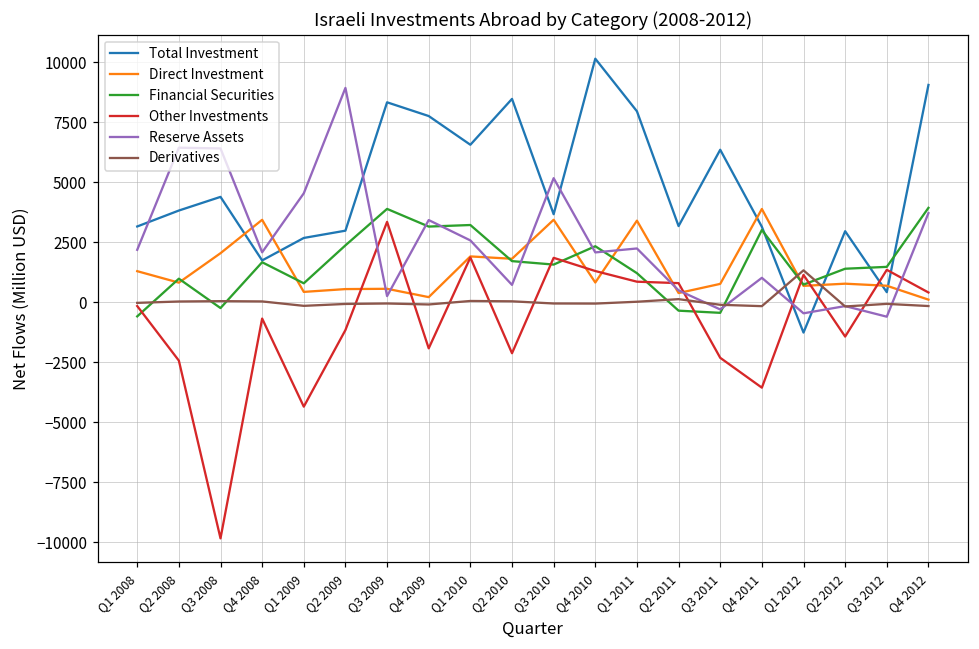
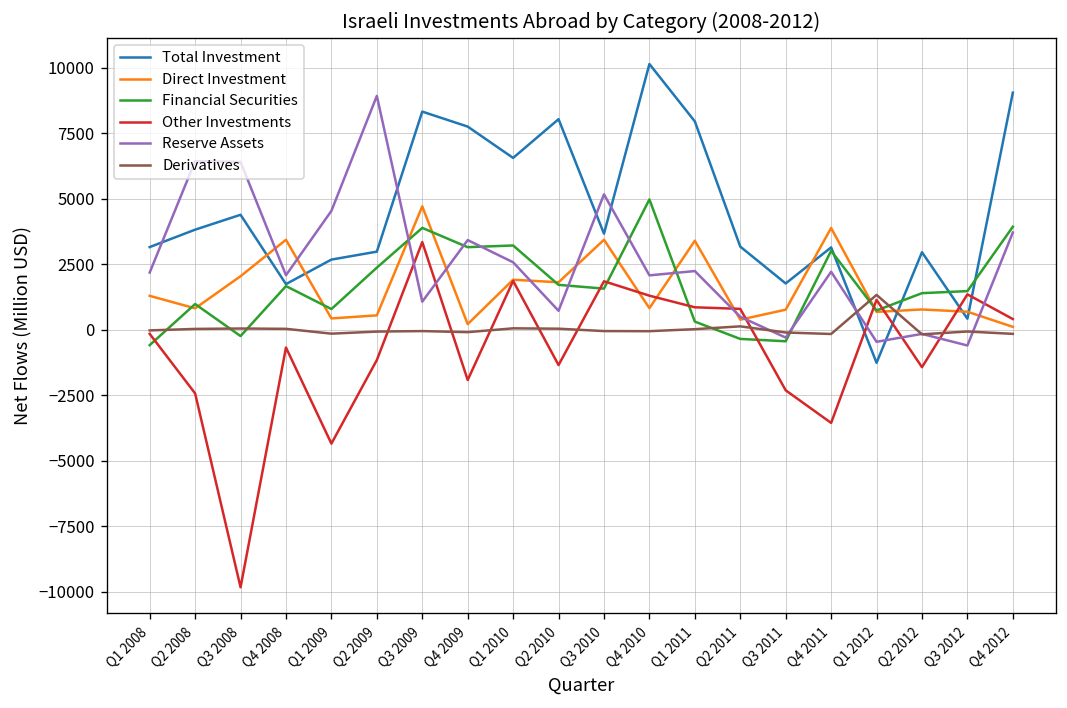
  {
    "Total Investment": {
      "Q1 2008": 3200,
      "Q2 2008": 3800,
      "Q3 2008": 4400,
      "Q1 2009": 2700,
      "Q2 2009": 3000,
      "Q3 2009": 8300,
      "Q4 2009": 7800,
      "Q1 2010": 6600,
-     "Q2 2010": 8500,
+     "Q2 2010": 8000,
      "Q3 2010": 3700,
      "Q4 2010": 10200,
      "Q1 2011": 8000,
      "Q2 2011": 3200,
-     "Q3 2011": 6400,
+     "Q3 2011": 1800,
      "Q4 2011": 3100,
      "Q1 2012": -1300,
      "Q2 2012": 3000,
      "Q3 2012": 400,
      "Q4 2012": 9100
    },
    "Direct Investment": {
      "Q1 2008": 1300,
      "Q2 2008": 800,
      "Q3 2008": 2000,
      "Q4 2008": 3400,
      "Q1 2009": 400,
      "Q2 2009": 600,
-     "Q3 2009": 600,
+     "Q3 2009": 4700,
      "Q4 2009": 200,
      "Q3 2010": 3400,
      "Q4 2010": 800,
      "Q1 2011": 3400,
      "Q3 2011": 800,
      "Q4 2011": 3900,
      "Q2 2012": 800,
      "Q3 2012": 700,
      "Q4 2012": 100
    },
    "Financial Securities": {
      "Q1 2008": -600,
      "Q2 2008": 1000,
      "Q3 2008": -200,
      "Q1 2009": 800,
      "Q2 2009": 2400,
      "Q3 2009": 3900,
      "Q4 2009": 3200,
      "Q1 2010": 3200,
      "Q3 2010": 1600,
-     "Q4 2010": 2300,
-     "Q1 2011": 1200,
+     "Q4 2010": 5000,
+     "Q1 2011": 300,
      "Q2 2011": -300,
      "Q3 2011": -400,
      "Q4 2011": 3000,
      "Q2 2012": 1400,
      "Q3 2012": 1500,
      "Q4 2012": 3900
    },
    "Other Investments": {
      "Q1 2008": -200,
      "Q2 2008": -2400,
      "Q3 2008": -9800,
      "Q4 2008": -700,
      "Q1 2009": -4300,
      "Q2 2009": -1200,
      "Q3 2009": 3400,
      "Q4 2009": -1900,
-     "Q2 2010": -2100,
+     "Q2 2010": -1300,
      "Q3 2010": 1900,
      "Q4 2010": 1300,
      "Q1 2011": 900,
      "Q2 2011": 800,
      "Q3 2011": -2300,
      "Q4 2011": -3600,
      "Q1 2012": 1100,
      "Q2 2012": -1400,
      "Q3 2012": 1400,
      "Q4 2012": 400
    },
    "Reserve Assets": {
      "Q1 2008": 2200,
      "Q4 2008": 2100,
      "Q1 2009": 4500,
      "Q2 2009": 8900,
-     "Q3 2009": 300,
+     "Q3 2009": 1100,
      "Q4 2009": 3400,
      "Q1 2010": 2600,
      "Q2 2010": 700,
      "Q3 2010": 5200,
      "Q4 2010": 2100,
      "Q1 2011": 2200,
      "Q3 2011": -300,
-     "Q4 2011": 1000,
+     "Q4 2011": 2200,
      "Q1 2012": -500,
      "Q3 2012": -600,
      "Q4 2012": 3700
    },
    "Derivatives": {
      "Q1 2008": 0,
      "Q2 2008": 0,
      "Q3 2008": 100,
      "Q4 2008": 0,
      "Q1 2009": -100,
      "Q2 2009": -100,
      "Q3 2009": 0,
      "Q4 2009": -100,
      "Q1 2010": 100,
      "Q2 2010": 0,
      "Q3 2010": 0,
      "Q4 2010": -100,
      "Q1 2011": 0,
      "Q2 2011": 100,
      "Q3 2011": -100,
      "Q4 2011": -200,
      "Q1 2012": 1300,
      "Q3 2012": -100,
      "Q4 2012": -200
    }
  }
